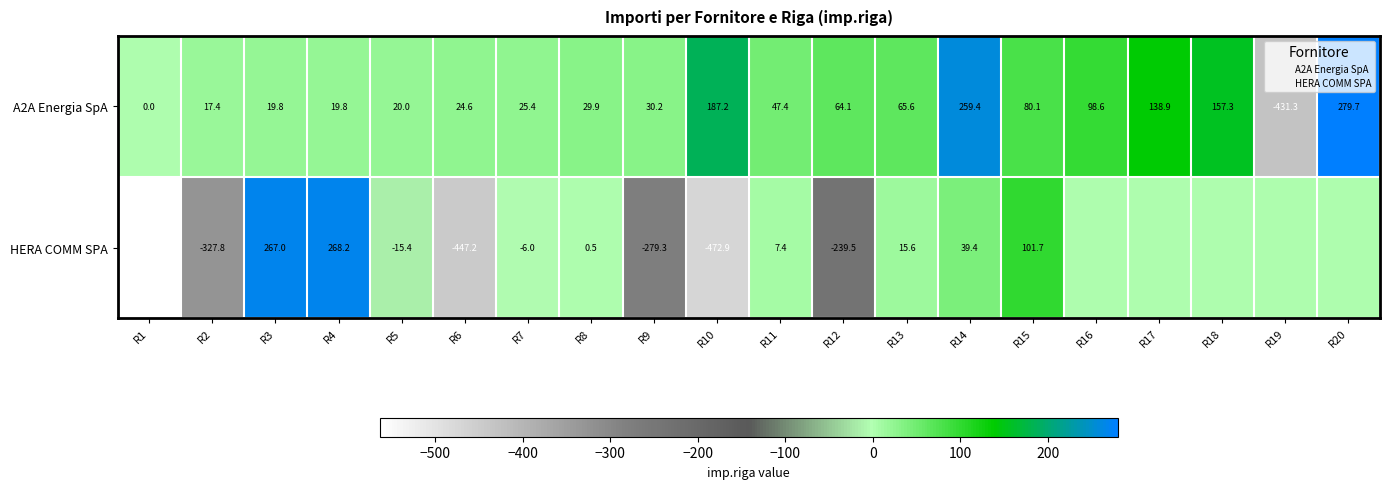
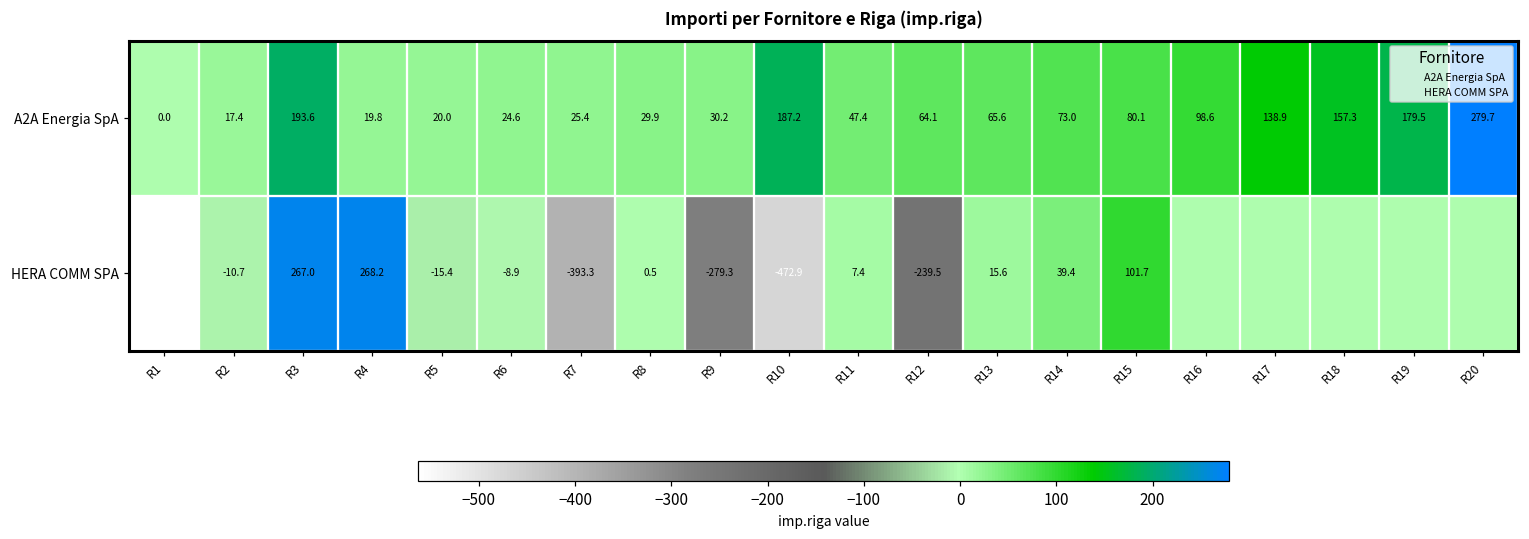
  {
    "A2A Energia SpA": {
      "R1": 0.0,
      "R2": 17.4,
-     "R3": 19.8,
+     "R3": 193.6,
      "R4": 19.8,
      "R5": 20.0,
      "R6": 24.6,
      "R7": 25.4,
      "R8": 29.9,
      "R9": 30.2,
      "R10": 187.2,
      "R11": 47.4,
      "R12": 64.1,
      "R13": 65.6,
-     "R14": 259.4,
+     "R14": 73.0,
      "R15": 80.1,
      "R16": 98.6,
      "R17": 138.9,
      "R18": 157.3,
-     "R19": -431.3,
+     "R19": 179.5,
      "R20": 279.7
    },
    "HERA COMM SPA": {
-     "R2": -327.8,
+     "R2": -10.7,
      "R3": 267.0,
      "R4": 268.2,
      "R5": -15.4,
-     "R6": -447.2,
-     "R7": -6.0,
+     "R6": -8.9,
+     "R7": -393.3,
      "R8": 0.5,
      "R9": -279.3,
      "R11": 7.4,
      "R12": -239.5,
      "R13": 15.6,
      "R14": 39.4,
      "R15": 101.7
    }
  }
